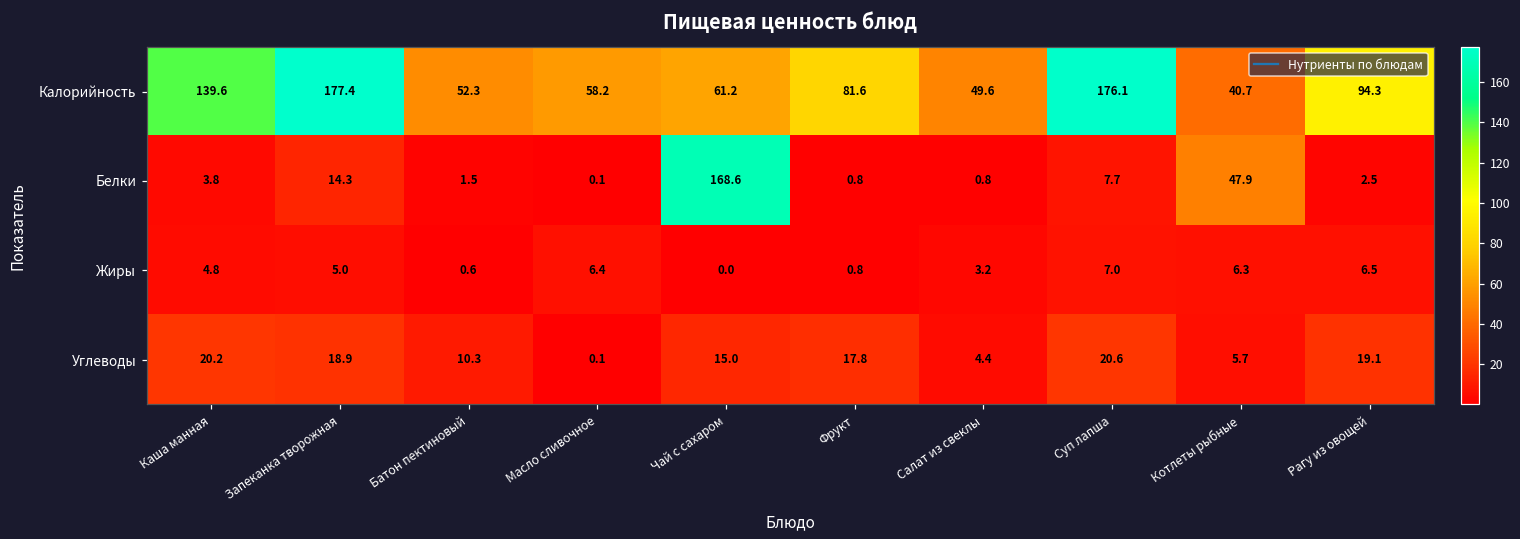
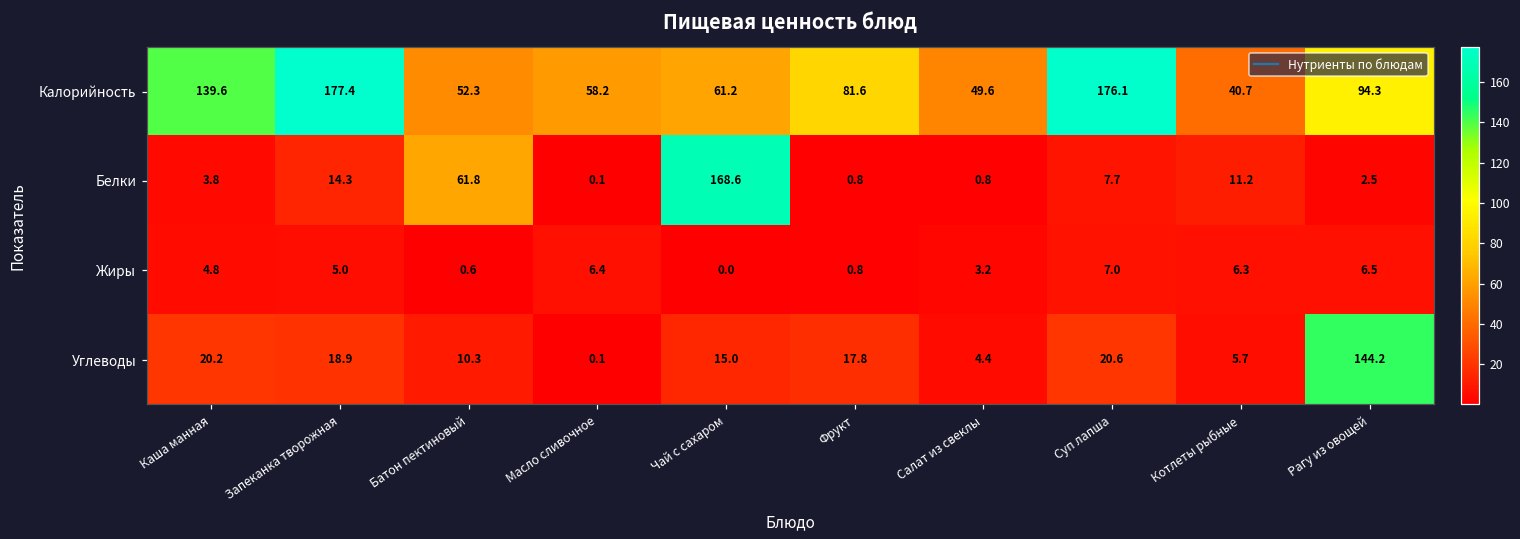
  {
    "Калорийность": {
      "Каша манная": 139.6,
      "Запеканка творожная": 177.4,
      "Батон пектиновый": 52.3,
      "Масло сливочное": 58.2,
      "Чай с сахаром": 61.2,
      "Фрукт": 81.6,
      "Салат из свеклы": 49.6,
      "Суп лапша": 176.1,
      "Котлеты рыбные": 40.7,
      "Рагу из овощей": 94.3
    },
    "Белки": {
      "Каша манная": 3.8,
      "Запеканка творожная": 14.3,
-     "Батон пектиновый": 1.5,
+     "Батон пектиновый": 61.8,
      "Масло сливочное": 0.1,
      "Чай с сахаром": 168.6,
      "Фрукт": 0.8,
      "Салат из свеклы": 0.8,
      "Суп лапша": 7.7,
-     "Котлеты рыбные": 47.9,
+     "Котлеты рыбные": 11.2,
      "Рагу из овощей": 2.5
    },
    "Жиры": {
      "Каша манная": 4.8,
      "Запеканка творожная": 5.0,
      "Батон пектиновый": 0.6,
      "Масло сливочное": 6.4,
      "Чай с сахаром": 0.0,
      "Фрукт": 0.8,
      "Салат из свеклы": 3.2,
      "Суп лапша": 7.0,
      "Котлеты рыбные": 6.3,
      "Рагу из овощей": 6.5
    },
    "Углеводы": {
      "Каша манная": 20.2,
      "Запеканка творожная": 18.9,
      "Батон пектиновый": 10.3,
      "Масло сливочное": 0.1,
      "Чай с сахаром": 15.0,
      "Фрукт": 17.8,
      "Салат из свеклы": 4.4,
      "Суп лапша": 20.6,
      "Котлеты рыбные": 5.7,
-     "Рагу из овощей": 19.1
+     "Рагу из овощей": 144.2
    }
  }
